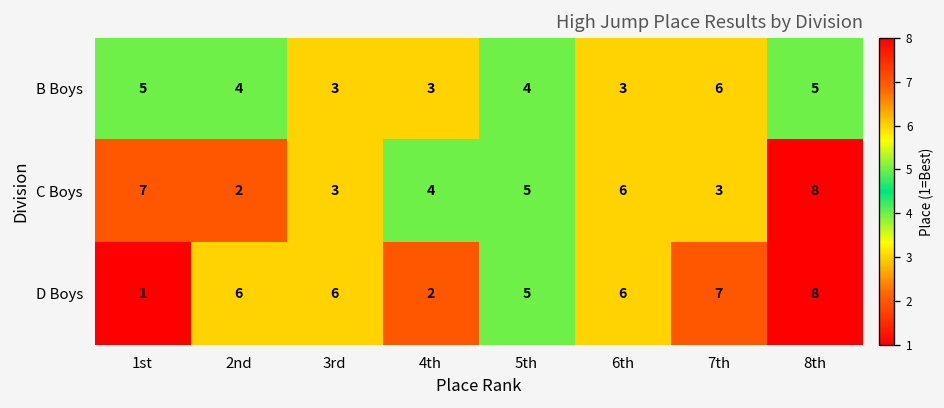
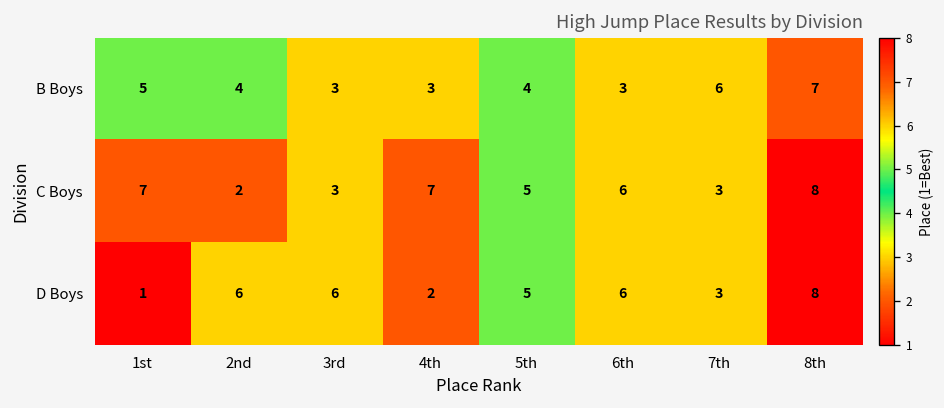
  {
    "B Boys": {
      "1st": 5,
      "2nd": 4,
      "3rd": 3,
      "4th": 3,
      "5th": 4,
      "6th": 3,
      "7th": 6,
-     "8th": 5
+     "8th": 7
    },
    "C Boys": {
      "1st": 7,
      "2nd": 2,
      "3rd": 3,
-     "4th": 4,
+     "4th": 7,
      "5th": 5,
      "6th": 6,
      "7th": 3,
      "8th": 8
    },
    "D Boys": {
      "1st": 1,
      "2nd": 6,
      "3rd": 6,
      "4th": 2,
      "5th": 5,
      "6th": 6,
-     "7th": 7,
+     "7th": 3,
      "8th": 8
    }
  }
